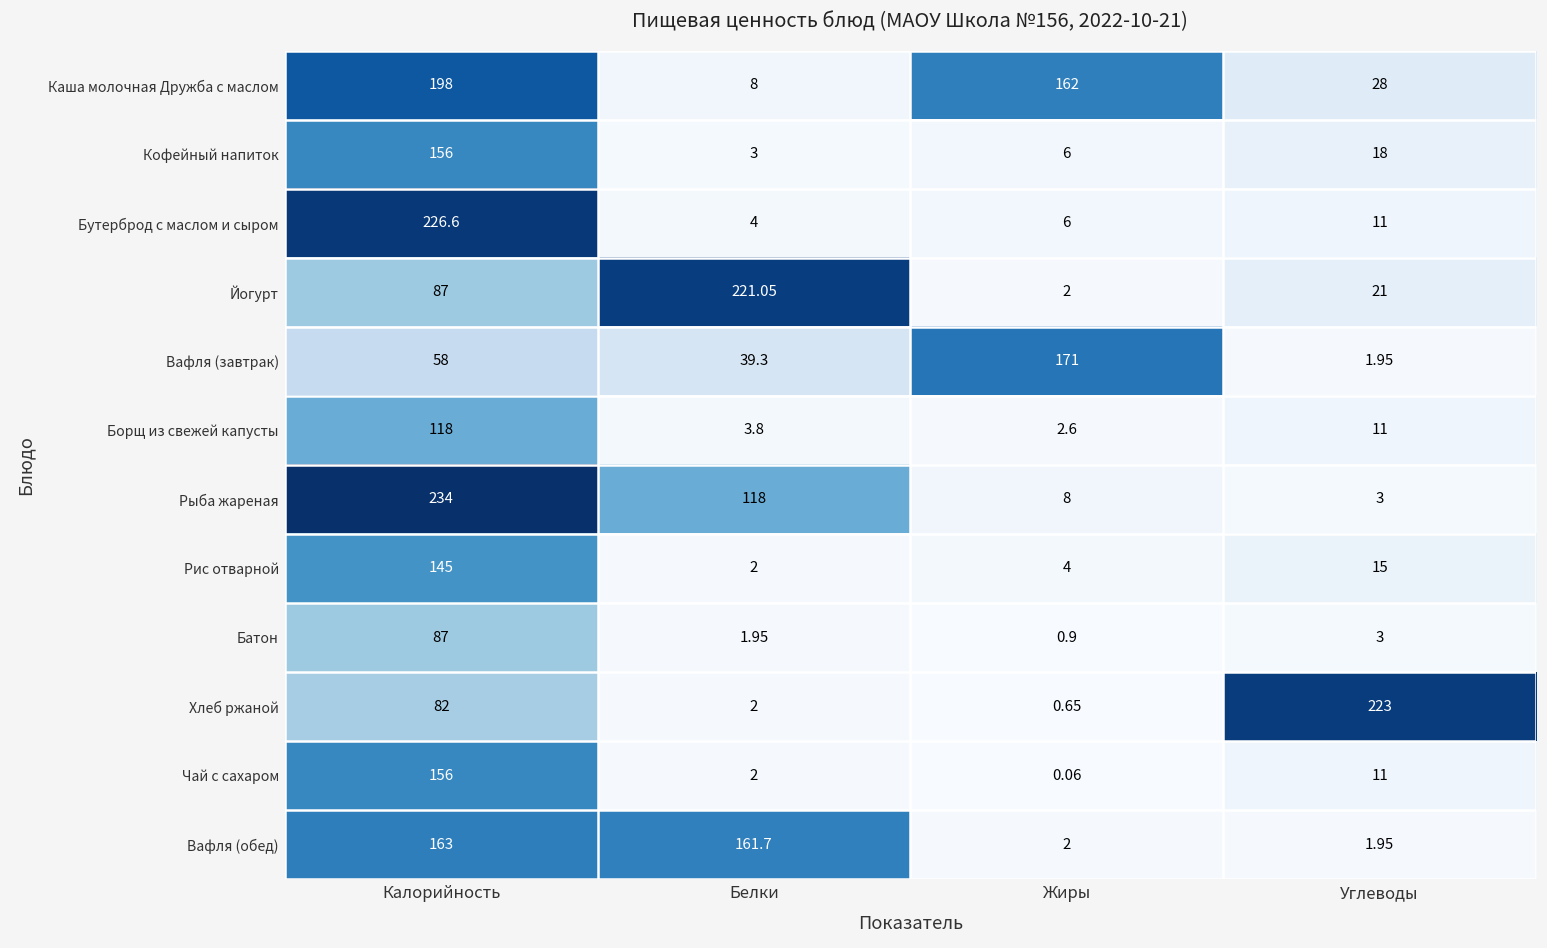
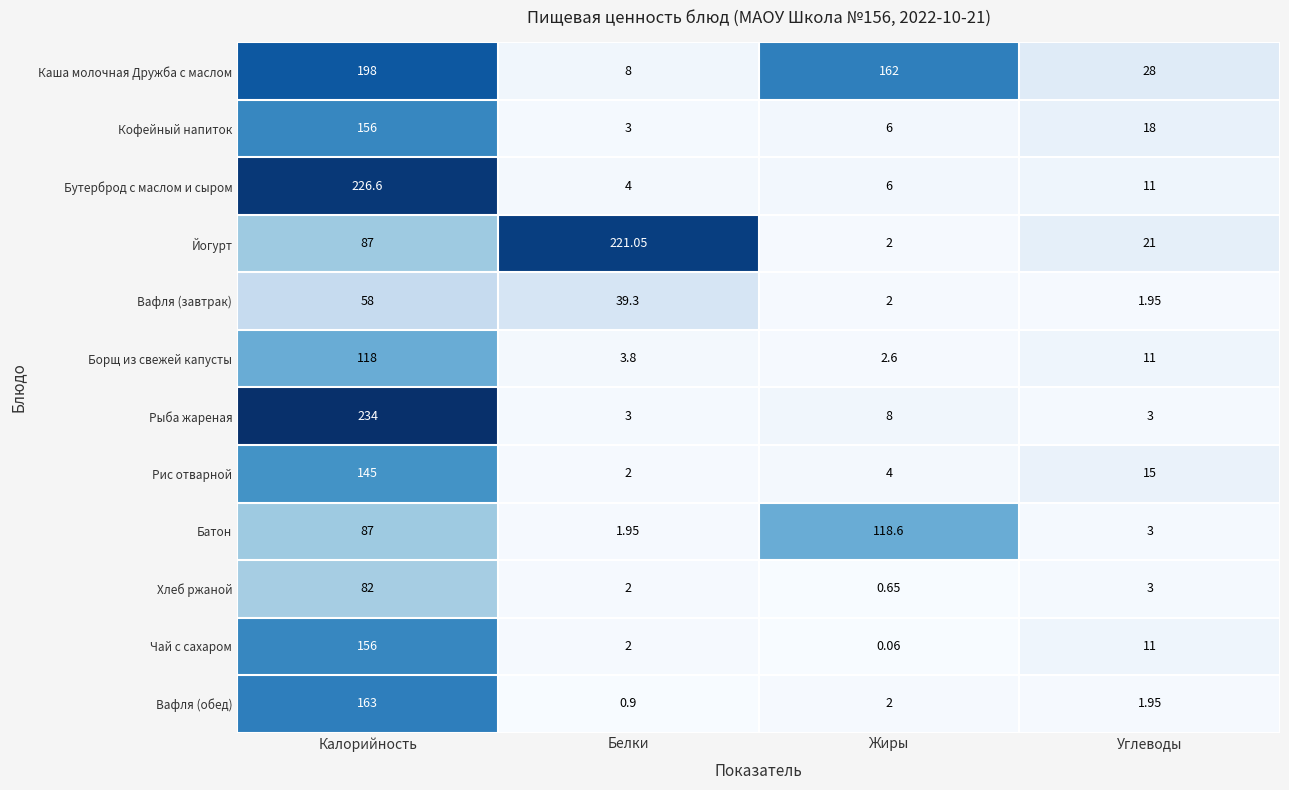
  {
    "Каша молочная Дружба с маслом": {
      "Калорийность": 198,
      "Белки": 8,
      "Жиры": 162,
      "Углеводы": 28
    },
    "Кофейный напиток": {
      "Калорийность": 156,
      "Белки": 3,
      "Жиры": 6,
      "Углеводы": 18
    },
    "Бутерброд с маслом и сыром": {
      "Калорийность": 226.6,
      "Белки": 4,
      "Жиры": 6,
      "Углеводы": 11
    },
    "Йогурт": {
      "Калорийность": 87,
      "Белки": 221.05,
      "Жиры": 2,
      "Углеводы": 21
    },
    "Вафля (завтрак)": {
      "Калорийность": 58,
      "Белки": 39.3,
-     "Жиры": 171,
+     "Жиры": 2,
      "Углеводы": 1.95
    },
    "Борщ из свежей капусты": {
      "Калорийность": 118,
      "Белки": 3.8,
      "Жиры": 2.6,
      "Углеводы": 11
    },
    "Рыба жареная": {
      "Калорийность": 234,
-     "Белки": 118,
+     "Белки": 3,
      "Жиры": 8,
      "Углеводы": 3
    },
    "Рис отварной": {
      "Калорийность": 145,
      "Белки": 2,
      "Жиры": 4,
      "Углеводы": 15
    },
    "Батон": {
      "Калорийность": 87,
      "Белки": 1.95,
-     "Жиры": 0.9,
+     "Жиры": 118.6,
      "Углеводы": 3
    },
    "Хлеб ржаной": {
      "Калорийность": 82,
      "Белки": 2,
      "Жиры": 0.65,
-     "Углеводы": 223
+     "Углеводы": 3
    },
    "Чай с сахаром": {
      "Калорийность": 156,
      "Белки": 2,
      "Жиры": 0.06,
      "Углеводы": 11
    },
    "Вафля (обед)": {
      "Калорийность": 163,
-     "Белки": 161.7,
+     "Белки": 0.9,
      "Жиры": 2,
      "Углеводы": 1.95
    }
  }
